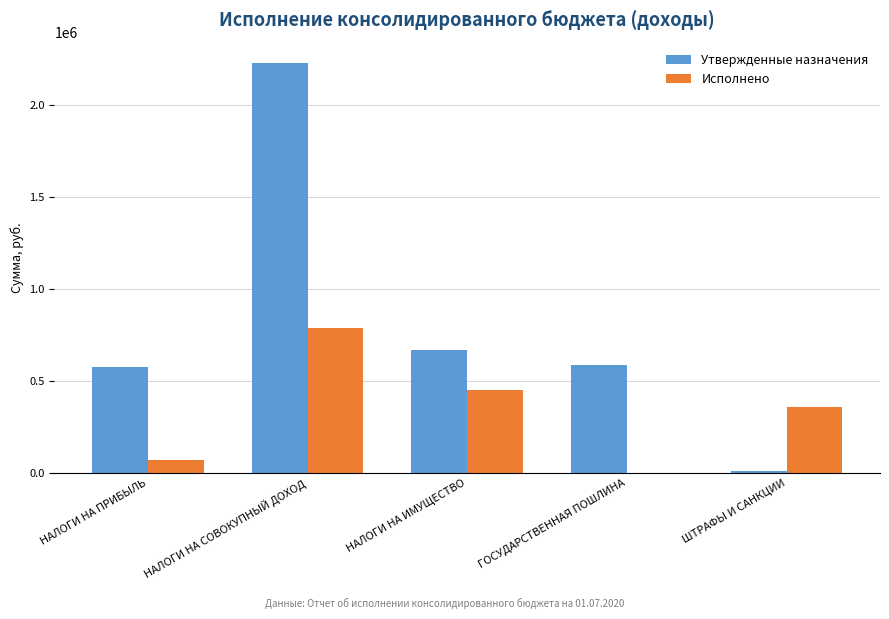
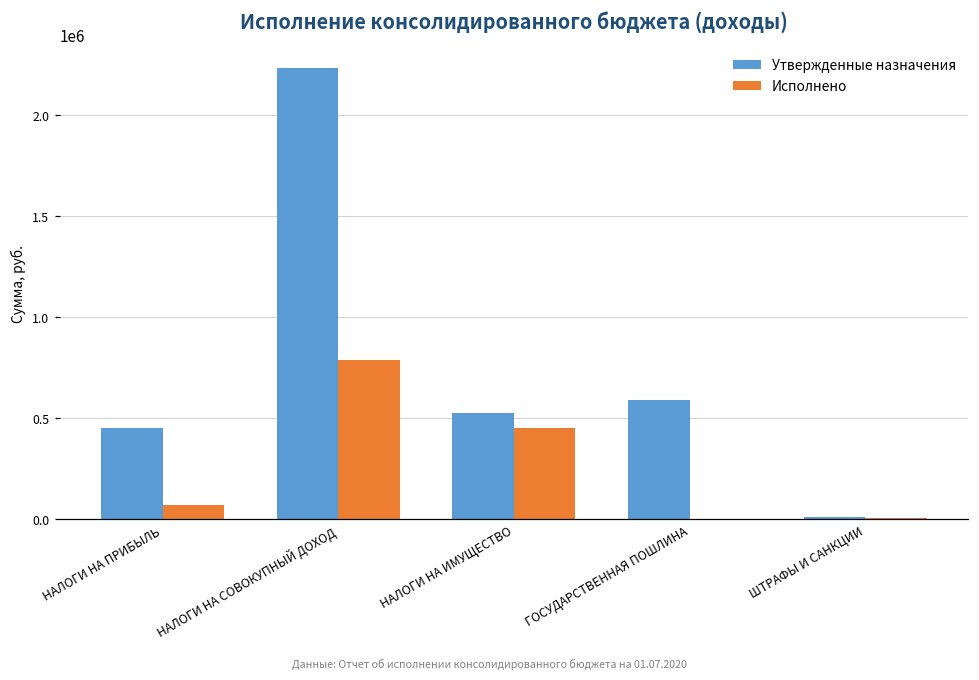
  {
    "Утвержденные назначения": {
-     "НАЛОГИ НА ПРИБЫЛЬ": 580000,
+     "НАЛОГИ НА ПРИБЫЛЬ": 450000,
      "НАЛОГИ НА СОВОКУПНЫЙ ДОХОД": 2230000,
-     "НАЛОГИ НА ИМУЩЕСТВО": 670000,
+     "НАЛОГИ НА ИМУЩЕСТВО": 530000,
      "ГОСУДАРСТВЕННАЯ ПОШЛИНА": 590000
    },
    "Исполнено": {
      "НАЛОГИ НА ПРИБЫЛЬ": 70000,
      "НАЛОГИ НА СОВОКУПНЫЙ ДОХОД": 790000,
      "НАЛОГИ НА ИМУЩЕСТВО": 450000,
      "ГОСУДАРСТВЕННАЯ ПОШЛИНА": 0,
-     "ШТРАФЫ И САНКЦИИ": 360000
+     "ШТРАФЫ И САНКЦИИ": 0
    }
  }
